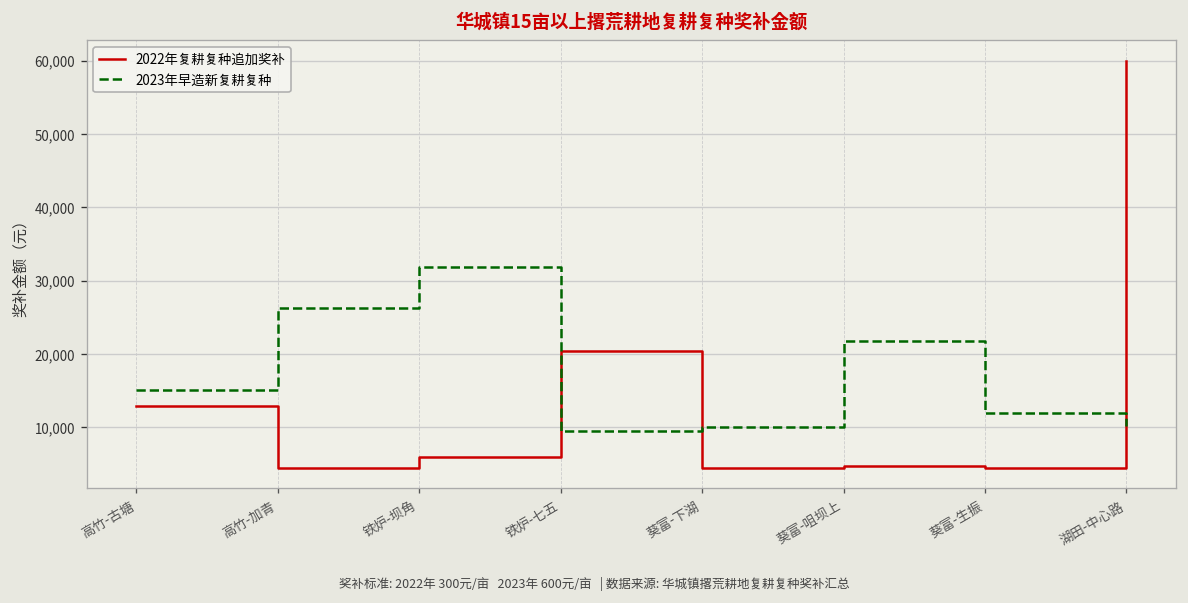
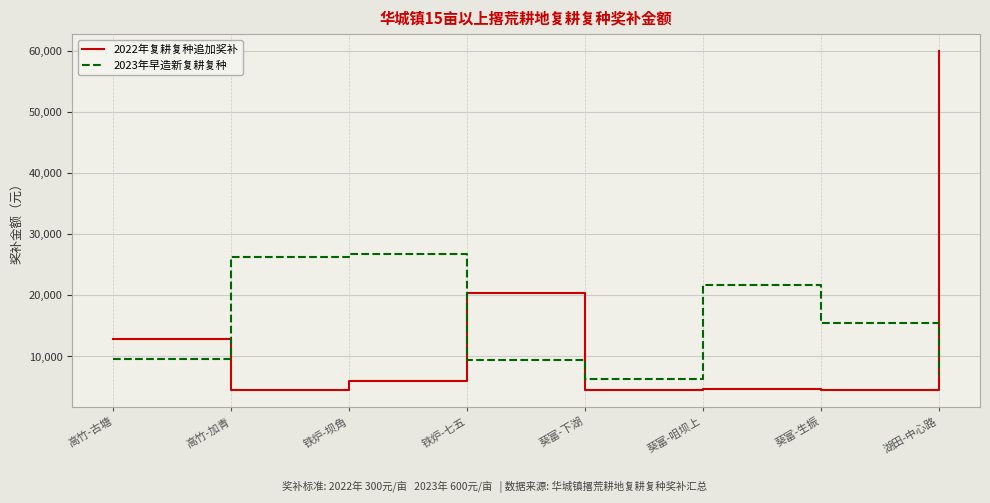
  {
    "2022年复耕复种追加奖补": {
      "高竹-古塘": "13,000",
      "高竹-加青": "5,000",
      "铁炉-坝角": "6,000",
      "铁炉-七五": "20,000",
      "葵富-下湖": "5,000",
      "葵富-咀坝上": "5,000",
      "葵富-生振": "5,000",
      "湖田-中心路": "60,000"
    },
    "2023年早造新复耕复种": {
-     "高竹-古塘": "15,000",
+     "高竹-古塘": "10,000",
      "高竹-加青": "26,000",
-     "铁炉-坝角": "32,000",
+     "铁炉-坝角": "27,000",
      "铁炉-七五": "9,000",
-     "葵富-下湖": "10,000",
+     "葵富-下湖": "6,000",
      "葵富-咀坝上": "22,000",
-     "葵富-生振": "12,000",
-     "湖田-中心路": "10,000"
+     "葵富-生振": "15,000",
+     "湖田-中心路": "7,000"
    }
  }
